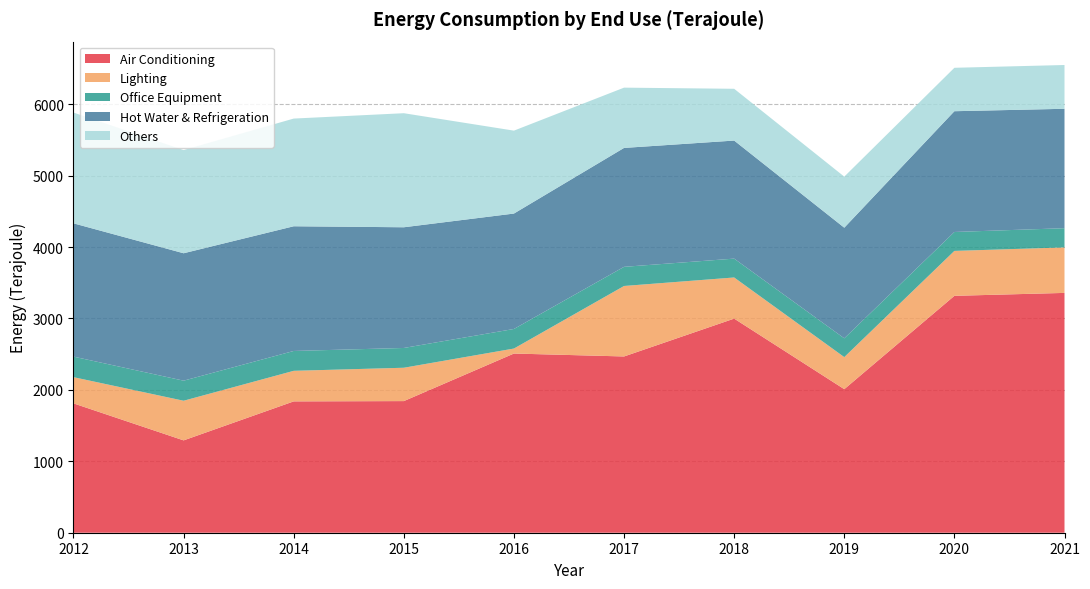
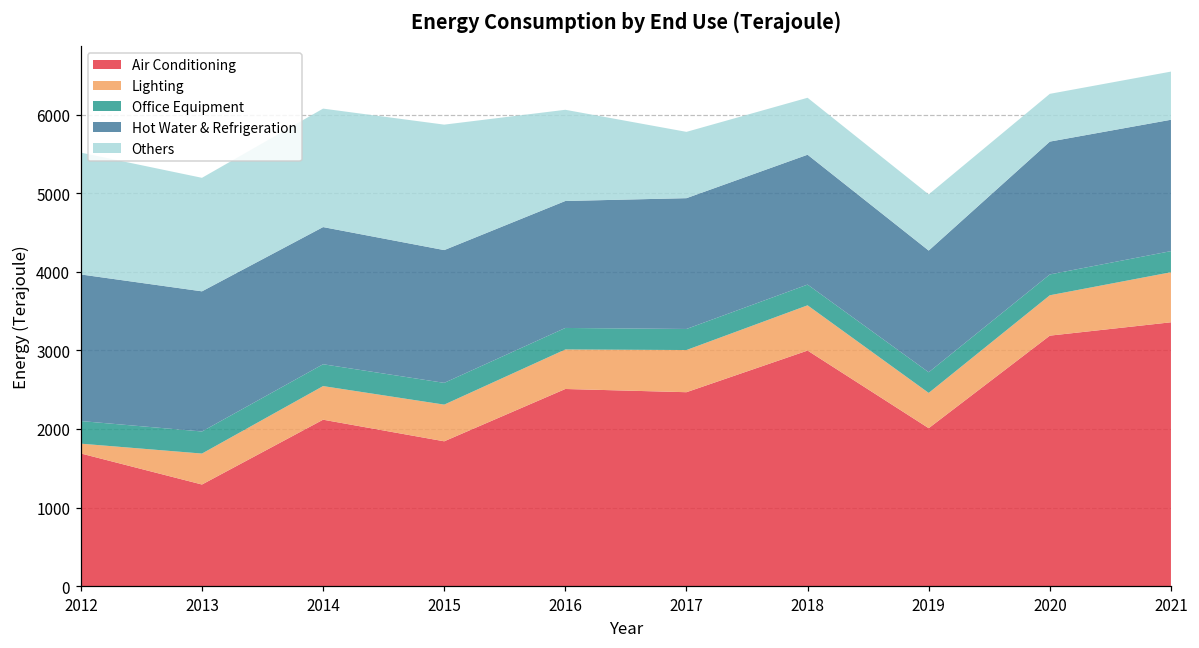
  {
    "Air Conditioning": {
-     "2012": 1800,
+     "2012": 1700,
      "2013": 1300,
-     "2014": 1800,
+     "2014": 2100,
      "2015": 1800,
      "2016": 2500,
      "2017": 2500,
      "2018": 3000,
      "2019": 2000,
-     "2020": 3300,
+     "2020": 3200,
      "2021": 3400
    },
    "Lighting": {
-     "2012": 400,
-     "2013": 600,
+     "2012": 100,
+     "2013": 400,
      "2014": 400,
      "2015": 500,
-     "2016": 100,
-     "2017": 1000,
+     "2016": 500,
+     "2017": 500,
      "2018": 600,
      "2019": 400,
-     "2020": 600,
+     "2020": 500,
      "2021": 600
    },
    "Others": {
      "2012": 1600,
      "2013": 1400,
      "2014": 1500,
      "2015": 1600,
      "2016": 1200,
      "2017": 800,
      "2018": 700,
      "2019": 700,
      "2020": 600,
      "2021": 600
    }
  }
